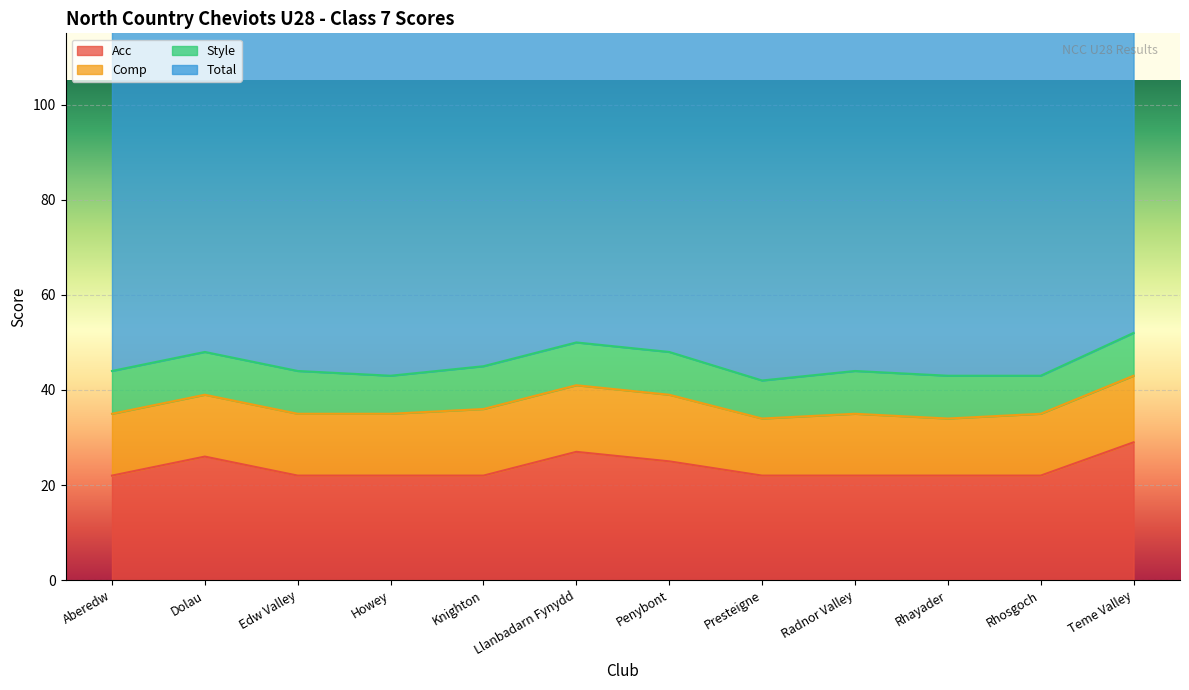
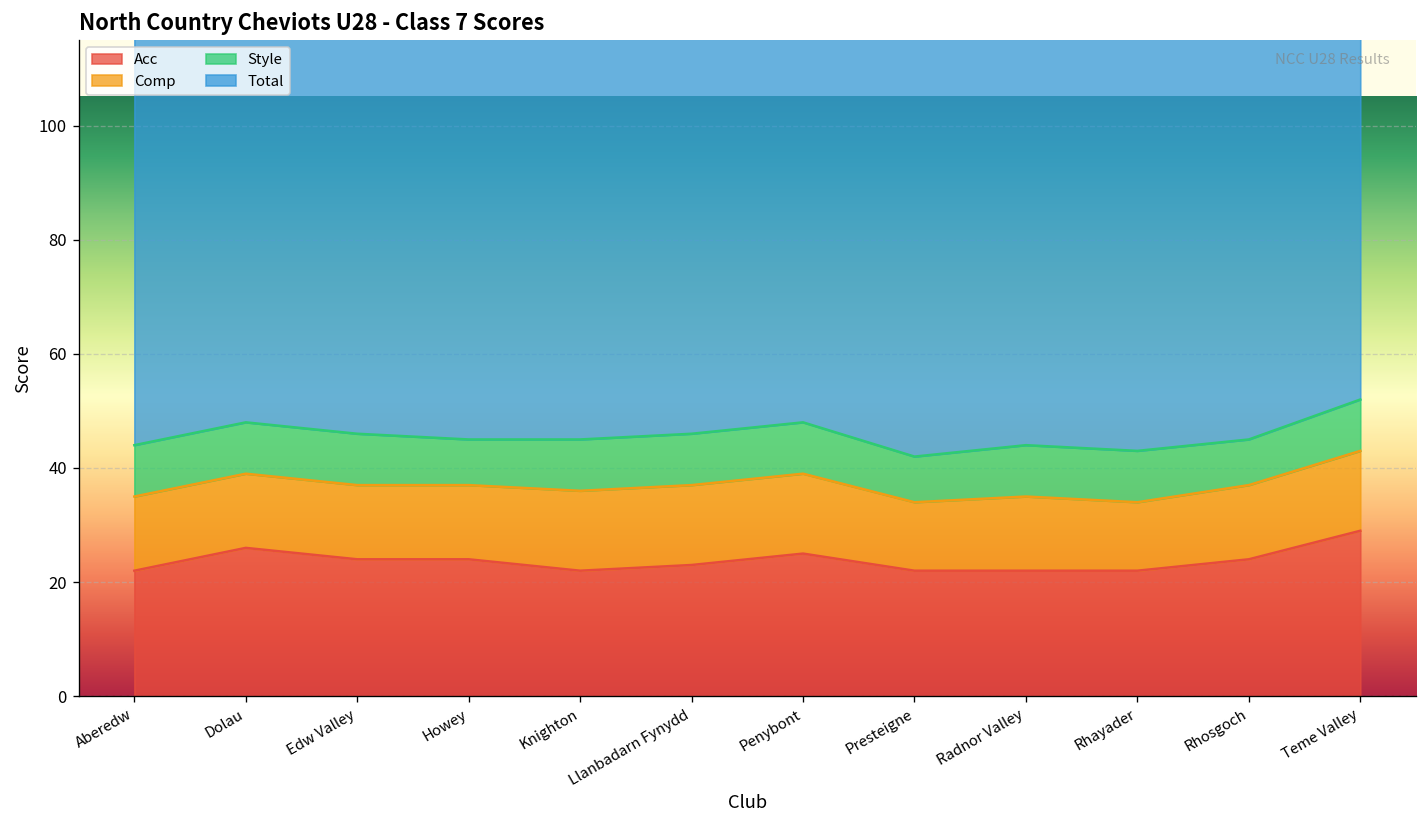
  {
    "Acc": {
      "Aberedw": 22,
      "Dolau": 26,
-     "Edw Valley": 22,
-     "Howey": 22,
+     "Edw Valley": 24,
+     "Howey": 24,
      "Knighton": 22,
-     "Llanbadarn Fynydd": 27,
+     "Llanbadarn Fynydd": 23,
      "Penybont": 25,
      "Presteigne": 22,
      "Radnor Valley": 22,
      "Rhayader": 22,
-     "Rhosgoch": 22,
+     "Rhosgoch": 24,
      "Teme Valley": 29
    },
    "Comp": {
      "Aberedw": 13,
      "Dolau": 13,
      "Edw Valley": 13,
      "Howey": 13,
      "Knighton": 14,
      "Llanbadarn Fynydd": 14,
      "Penybont": 14,
      "Presteigne": 12,
      "Radnor Valley": 13,
      "Rhayader": 12,
      "Rhosgoch": 13,
      "Teme Valley": 14
    },
    "Style": {
      "Aberedw": 9,
      "Dolau": 9,
      "Edw Valley": 9,
      "Howey": 8,
      "Knighton": 9,
      "Llanbadarn Fynydd": 9,
      "Penybont": 9,
      "Presteigne": 8,
      "Radnor Valley": 9,
      "Rhayader": 9,
      "Rhosgoch": 8,
      "Teme Valley": 9
    }
  }
